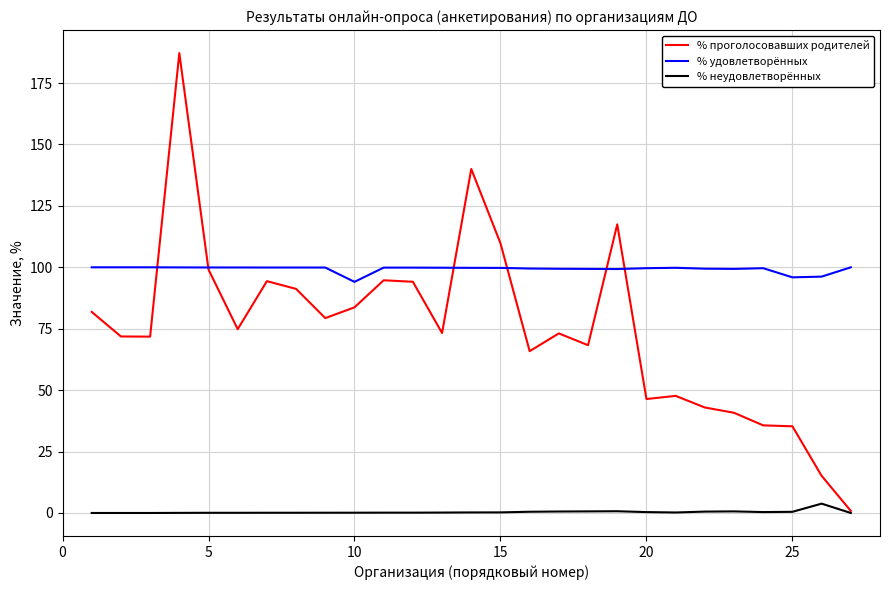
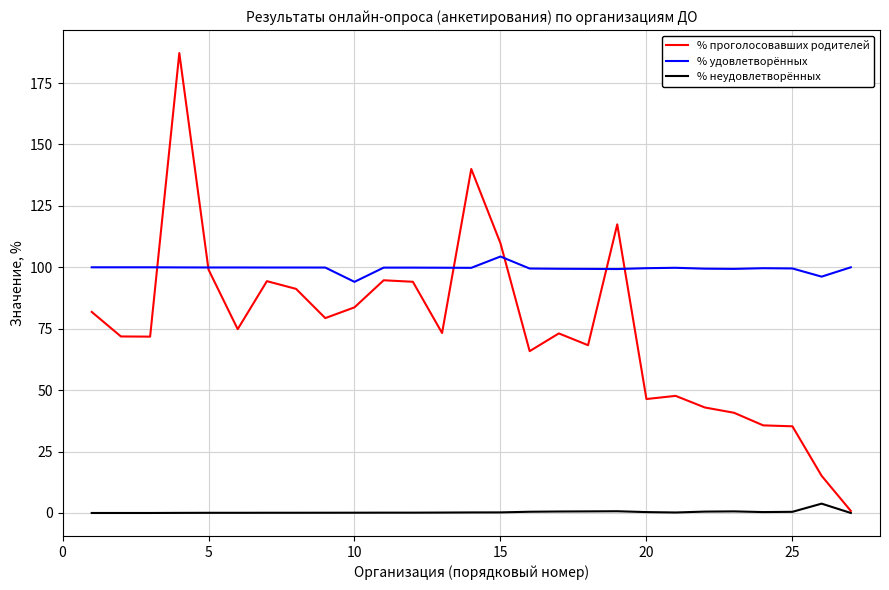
  {
    "% проголосовавших родителей": {
      "10": 84,
      "15": 110,
      "20": 46,
      "25": 35
    },
    "% удовлетворённых": {
      "10": 94,
-     "15": 100,
+     "15": 104,
      "20": 100,
-     "25": 96
+     "25": 100
    },
    "% неудовлетворённых": {
      "5": 0,
      "10": 0,
      "15": 0,
      "20": 0,
      "25": 0
    }
  }
